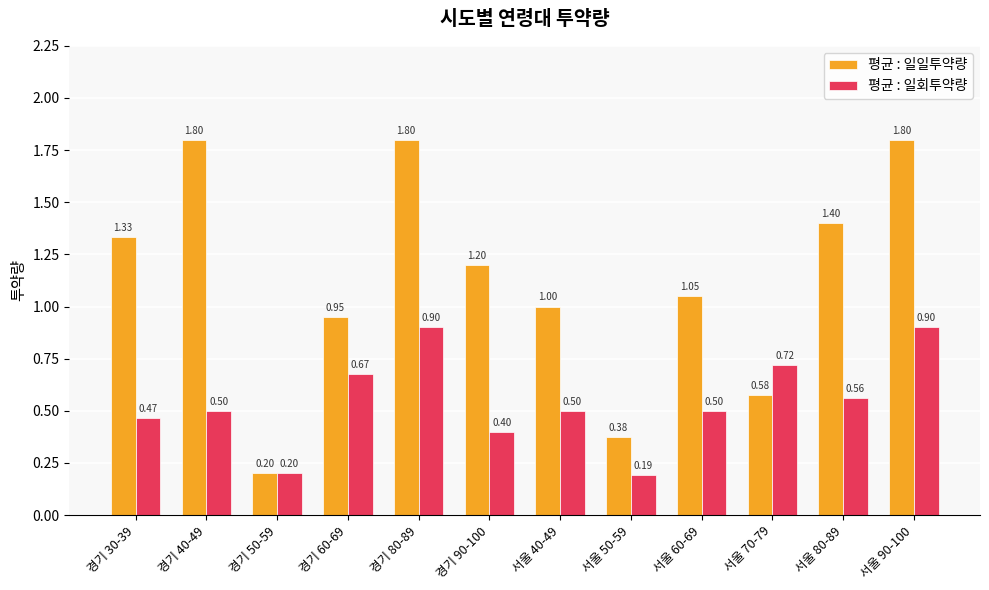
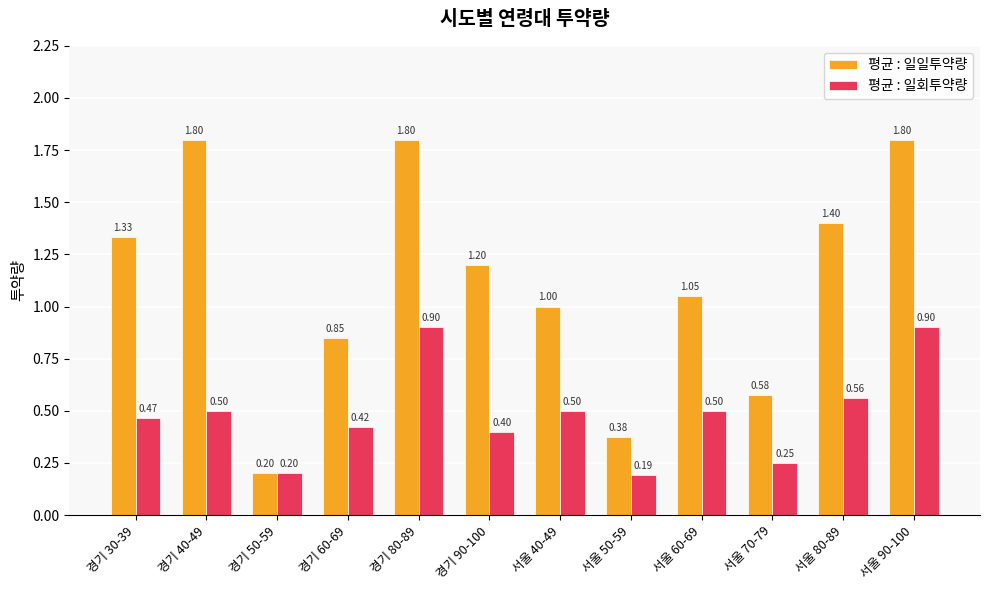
  {
    "평균 : 일일투약량": {
      "경기 30-39": 1.33,
      "경기 40-49": 1.80,
      "경기 50-59": 0.20,
-     "경기 60-69": 0.95,
+     "경기 60-69": 0.85,
      "경기 80-89": 1.80,
      "경기 90-100": 1.20,
      "서울 40-49": 1.00,
      "서울 50-59": 0.38,
      "서울 60-69": 1.05,
      "서울 70-79": 0.58,
      "서울 80-89": 1.40,
      "서울 90-100": 1.80
    },
    "평균 : 일회투약량": {
      "경기 30-39": 0.47,
      "경기 40-49": 0.50,
      "경기 50-59": 0.20,
-     "경기 60-69": 0.67,
+     "경기 60-69": 0.42,
      "경기 80-89": 0.90,
      "경기 90-100": 0.40,
      "서울 40-49": 0.50,
      "서울 50-59": 0.19,
      "서울 60-69": 0.50,
-     "서울 70-79": 0.72,
+     "서울 70-79": 0.25,
      "서울 80-89": 0.56,
      "서울 90-100": 0.90
    }
  }
